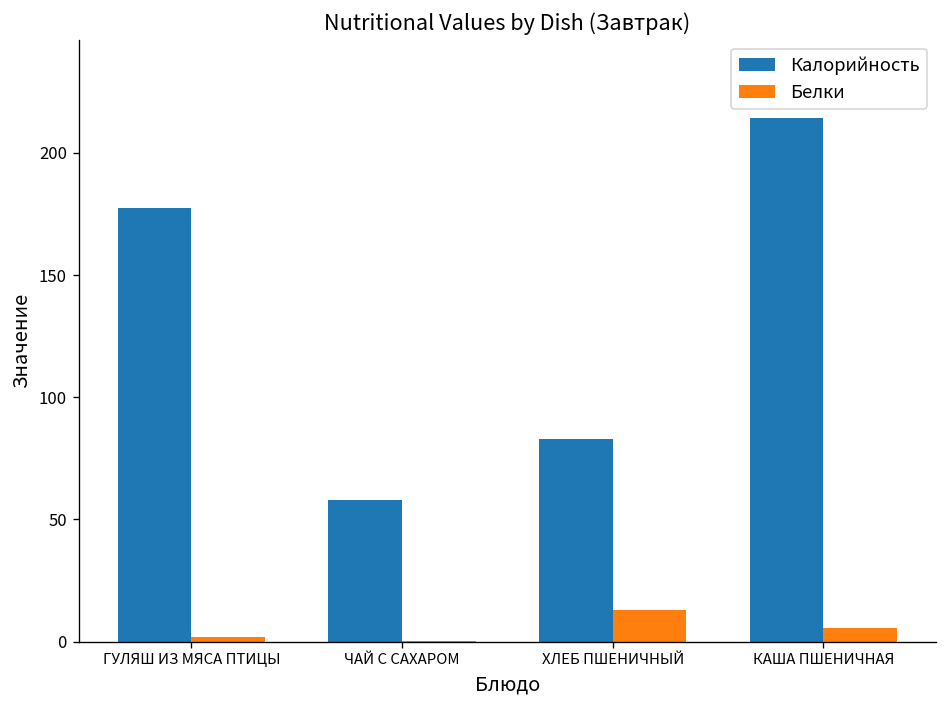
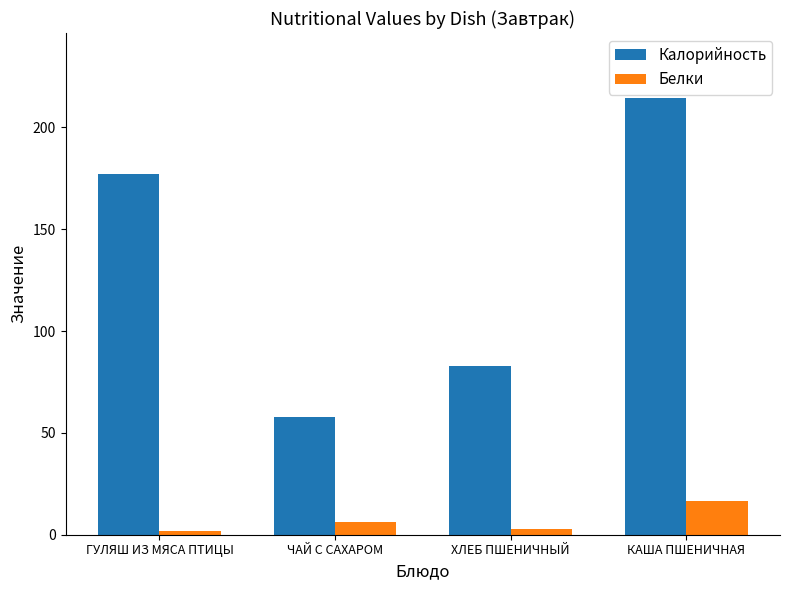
  {
    "Калорийность": {
      "ГУЛЯШ ИЗ МЯСА ПТИЦЫ": 177,
      "ЧАЙ С САХАРОМ": 58,
      "ХЛЕБ ПШЕНИЧНЫЙ": 83,
      "КАША ПШЕНИЧНАЯ": 214
    },
    "Белки": {
      "ГУЛЯШ ИЗ МЯСА ПТИЦЫ": 2,
-     "ЧАЙ С САХАРОМ": 0,
-     "ХЛЕБ ПШЕНИЧНЫЙ": 13,
-     "КАША ПШЕНИЧНАЯ": 5
+     "ЧАЙ С САХАРОМ": 6,
+     "ХЛЕБ ПШЕНИЧНЫЙ": 3,
+     "КАША ПШЕНИЧНАЯ": 16
    }
  }
